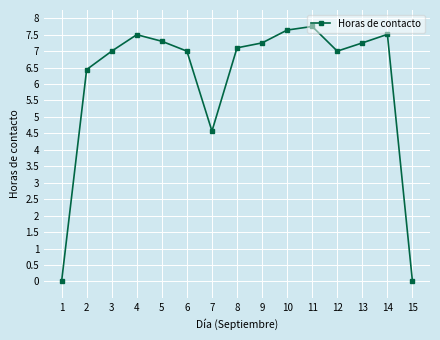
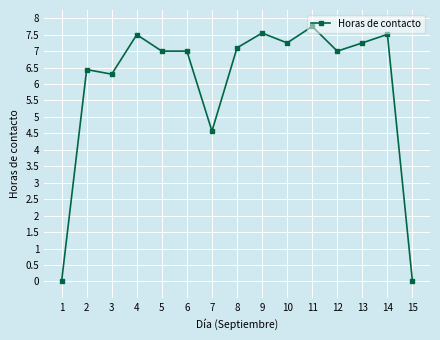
  {
    "1": 0.0,
    "2": 6.4,
-   "3": 7.0,
+   "3": 6.3,
    "4": 7.5,
-   "5": 7.3,
+   "5": 7.0,
    "6": 7.0,
    "7": 4.6,
    "8": 7.1,
-   "9": 7.3,
-   "10": 7.6,
+   "9": 7.6,
+   "10": 7.3,
    "12": 7.0,
    "13": 7.3,
    "14": 7.5,
    "15": 0.0
  }
